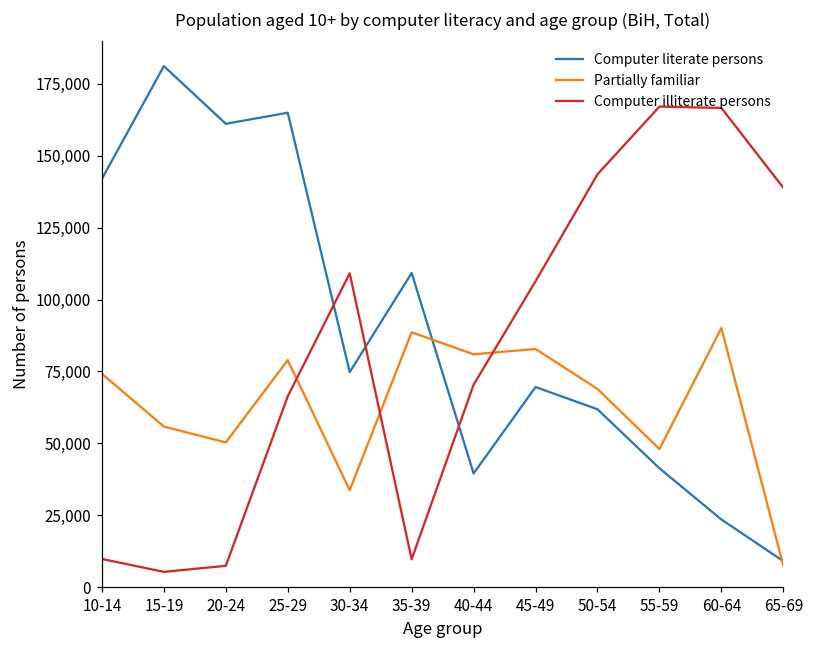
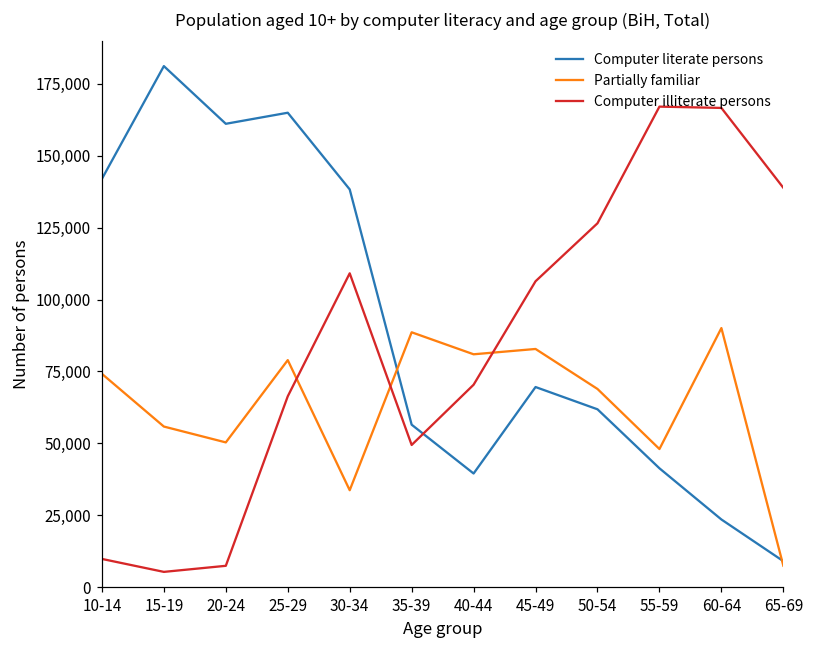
  {
    "Computer literate persons": {
      "10-14": "142,000",
      "15-19": "181,000",
      "20-24": "161,000",
      "25-29": "165,000",
-     "30-34": "75,000",
-     "35-39": "109,000",
+     "30-34": "138,000",
+     "35-39": "56,000",
      "40-44": "40,000",
      "45-49": "70,000",
      "50-54": "62,000",
      "55-59": "41,000",
      "60-64": "24,000",
      "65-69": "9,000"
    },
    "Partially familiar": {
      "10-14": "74,000",
      "15-19": "56,000",
      "20-24": "50,000",
      "25-29": "79,000",
      "30-34": "34,000",
      "35-39": "89,000",
      "40-44": "81,000",
      "45-49": "83,000",
      "50-54": "69,000",
      "55-59": "48,000",
      "60-64": "90,000",
      "65-69": "7,000"
    },
    "Computer illiterate persons": {
      "10-14": "10,000",
      "15-19": "5,000",
      "20-24": "7,000",
      "25-29": "66,000",
      "30-34": "109,000",
-     "35-39": "10,000",
+     "35-39": "49,000",
      "40-44": "70,000",
      "45-49": "106,000",
-     "50-54": "144,000",
+     "50-54": "127,000",
      "55-59": "167,000",
      "60-64": "167,000",
      "65-69": "139,000"
    }
  }
